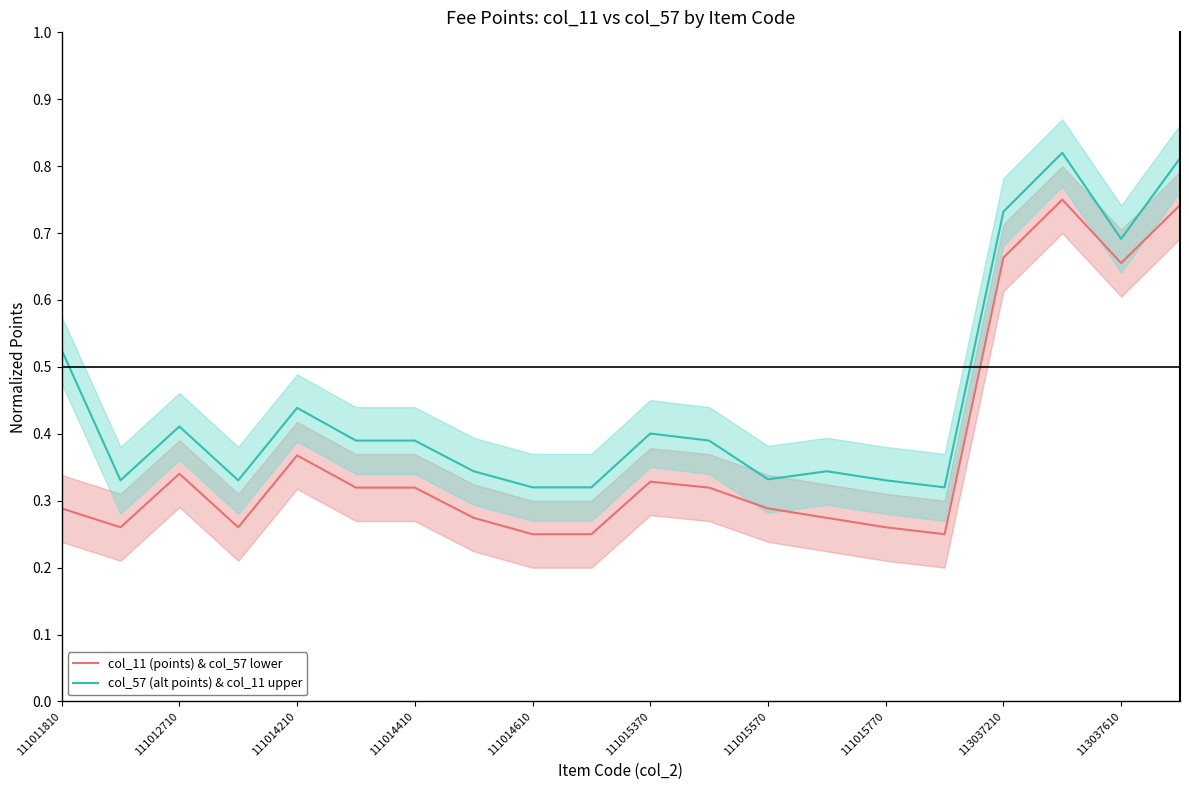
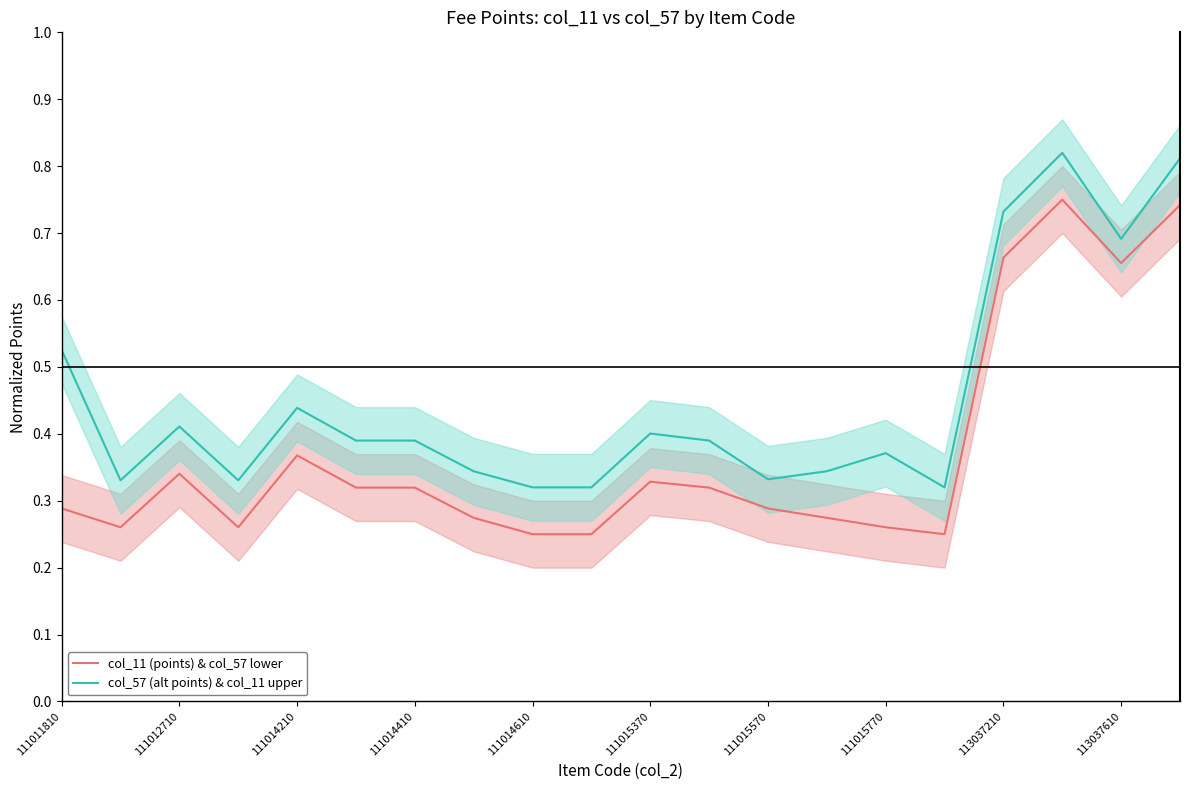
  {
    "col_57 (alt points) & col_11 upper": {
      "111011810": 0.53,
      "111012710": 0.41,
      "111014210": 0.44,
      "111014410": 0.39,
      "111014610": 0.32,
      "111015370": 0.40,
      "111015570": 0.33,
-     "111015770": 0.33,
+     "111015770": 0.37,
      "113037210": 0.73,
      "113037610": 0.69
    }
  }
